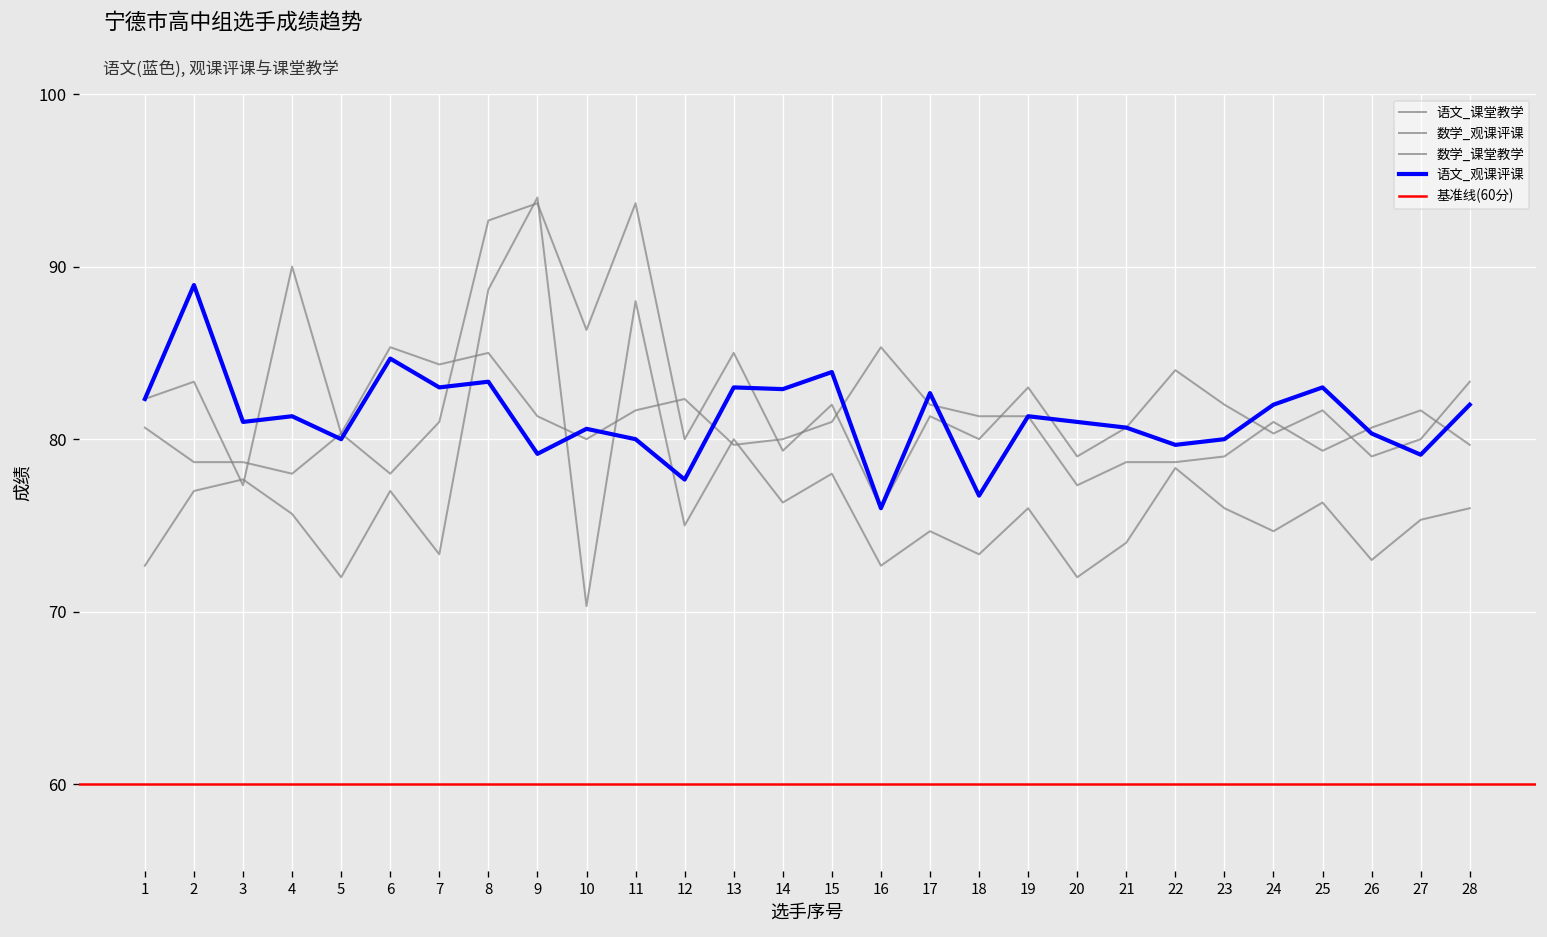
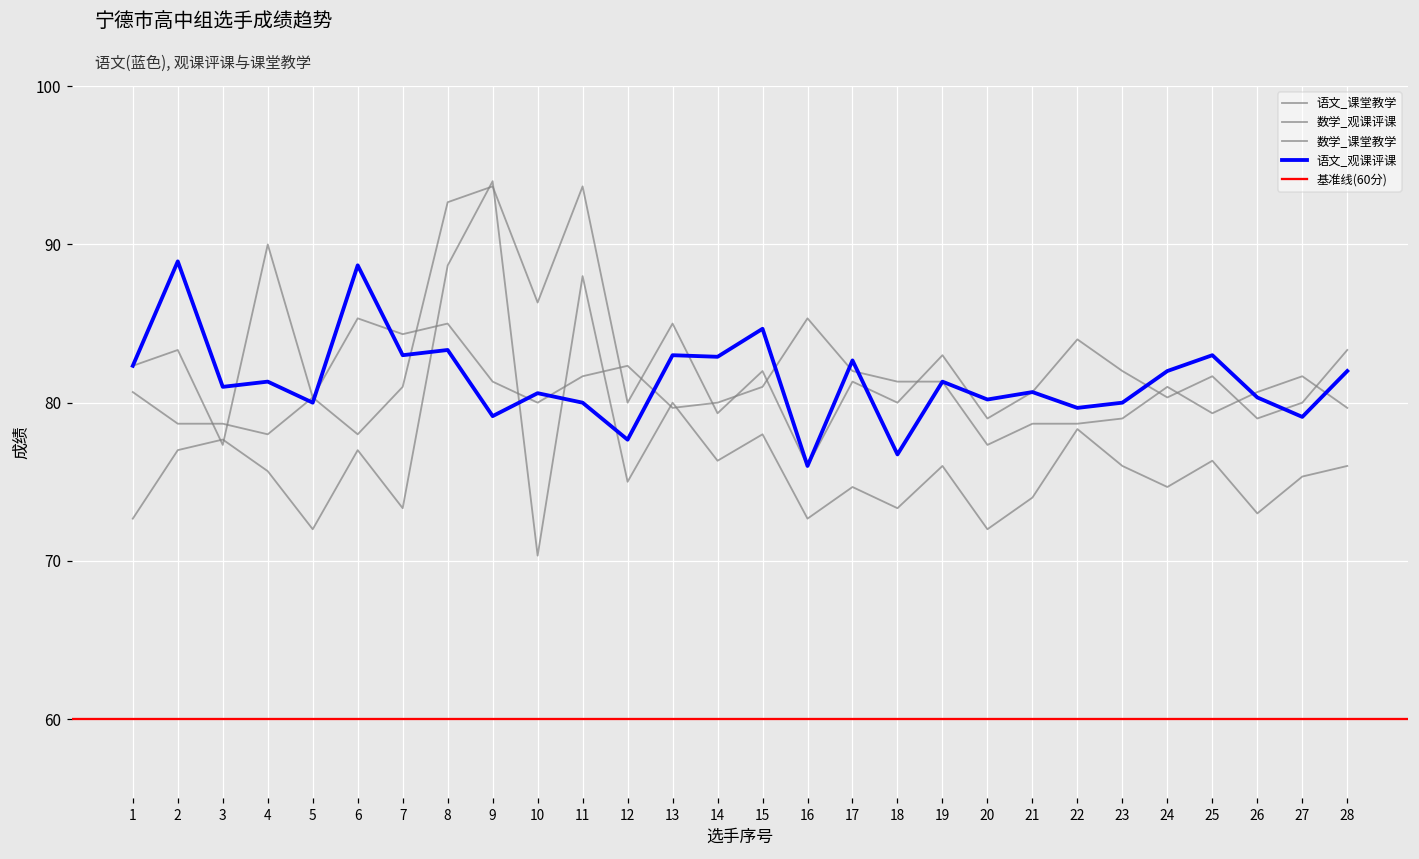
  {
    "语文_观课评课": {
      "2": 88.9,
      "3": 81.0,
      "4": 81.3,
      "5": 80.0,
-     "6": 84.7,
+     "6": 88.7,
      "7": 83.0,
      "8": 83.3,
      "9": 79.2,
      "10": 80.6,
      "11": 80.0,
      "12": 77.7,
      "13": 83.0,
      "14": 82.9,
-     "15": 83.9,
+     "15": 84.7,
      "17": 82.7,
      "18": 76.7,
-     "20": 81.0,
+     "20": 80.2,
      "22": 79.7,
      "23": 80.0,
      "24": 82.0,
      "25": 83.0,
      "26": 80.3,
      "27": 79.1,
      "28": 82.0
    }
  }
